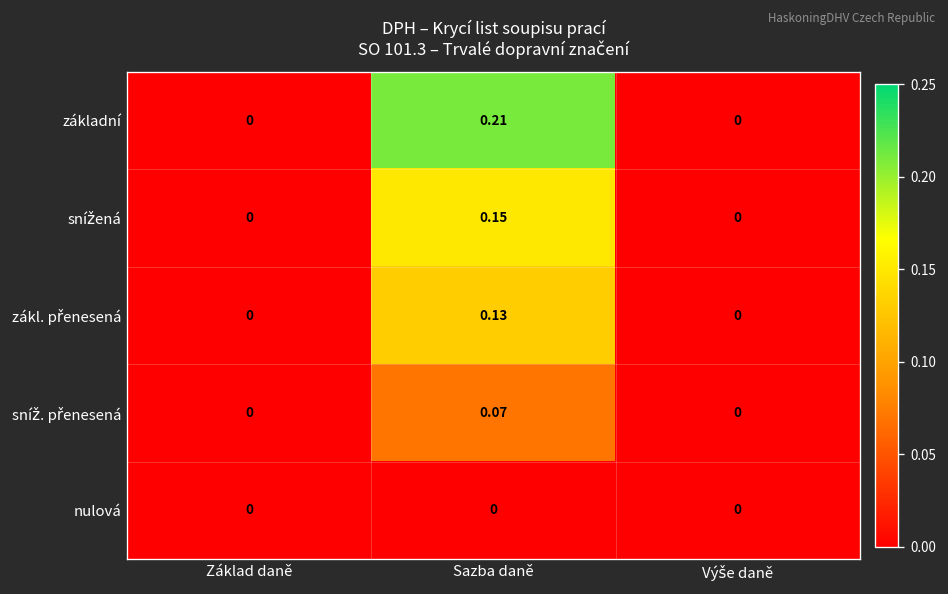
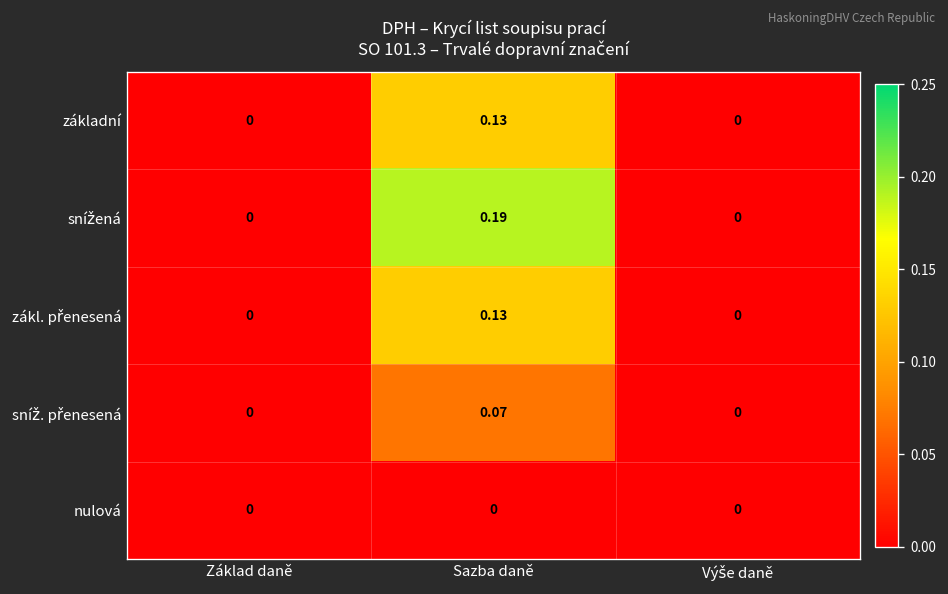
  {
    "základní": {
      "Základ daně": 0,
-     "Sazba daně": 0.21,
+     "Sazba daně": 0.13,
      "Výše daně": 0
    },
    "snížená": {
      "Základ daně": 0,
-     "Sazba daně": 0.15,
+     "Sazba daně": 0.19,
      "Výše daně": 0
    },
    "zákl. přenesená": {
      "Základ daně": 0,
      "Sazba daně": 0.13,
      "Výše daně": 0
    },
    "sníž. přenesená": {
      "Základ daně": 0,
      "Sazba daně": 0.07,
      "Výše daně": 0
    },
    "nulová": {
      "Základ daně": 0,
      "Sazba daně": 0,
      "Výše daně": 0
    }
  }
